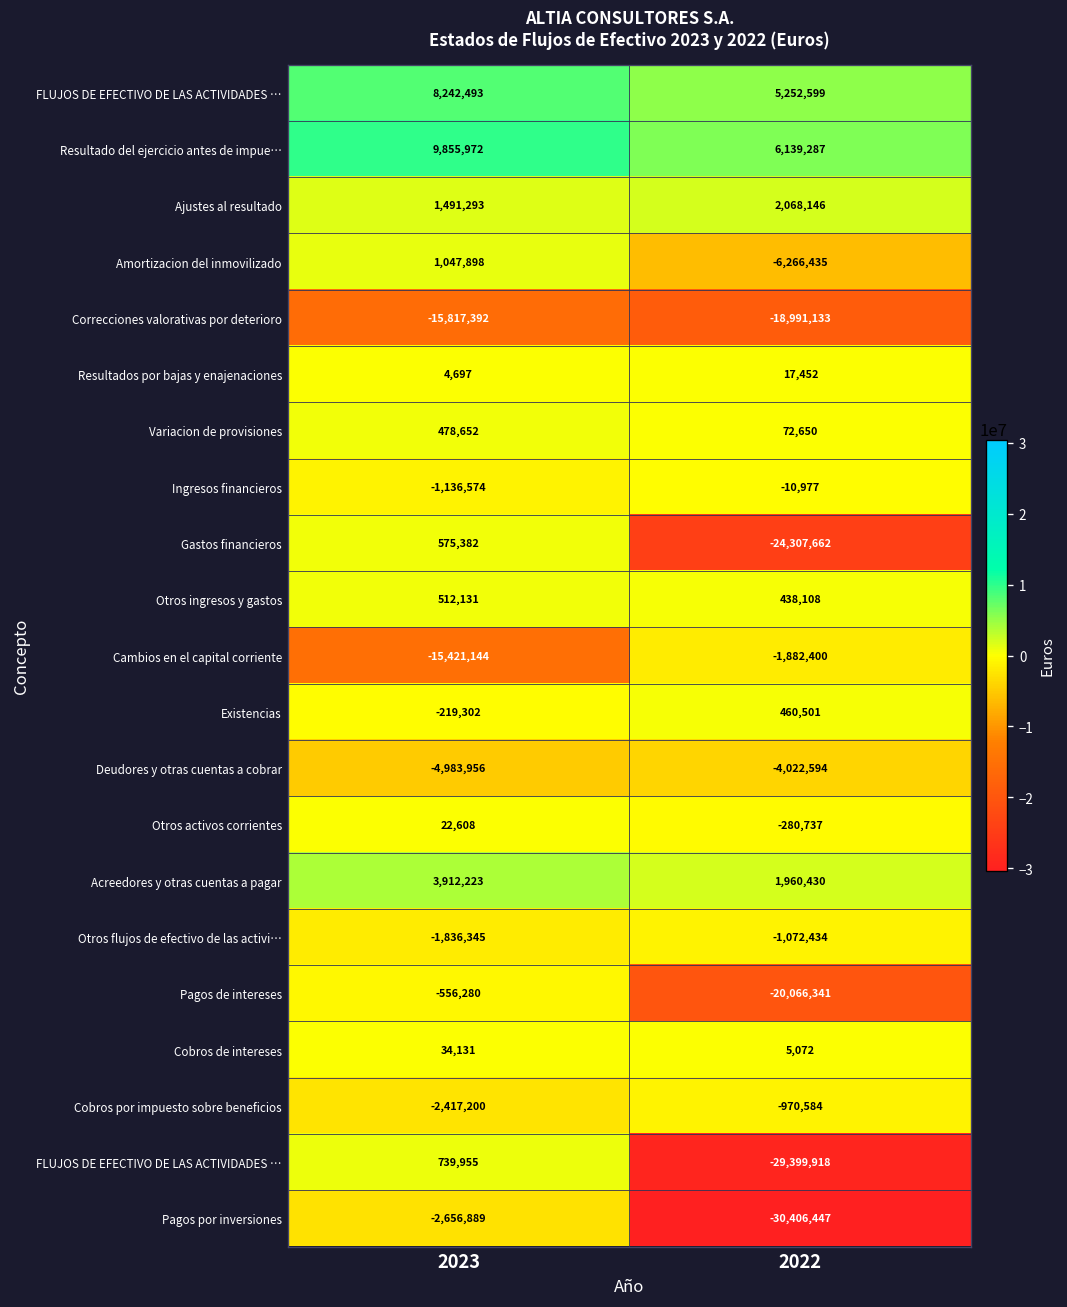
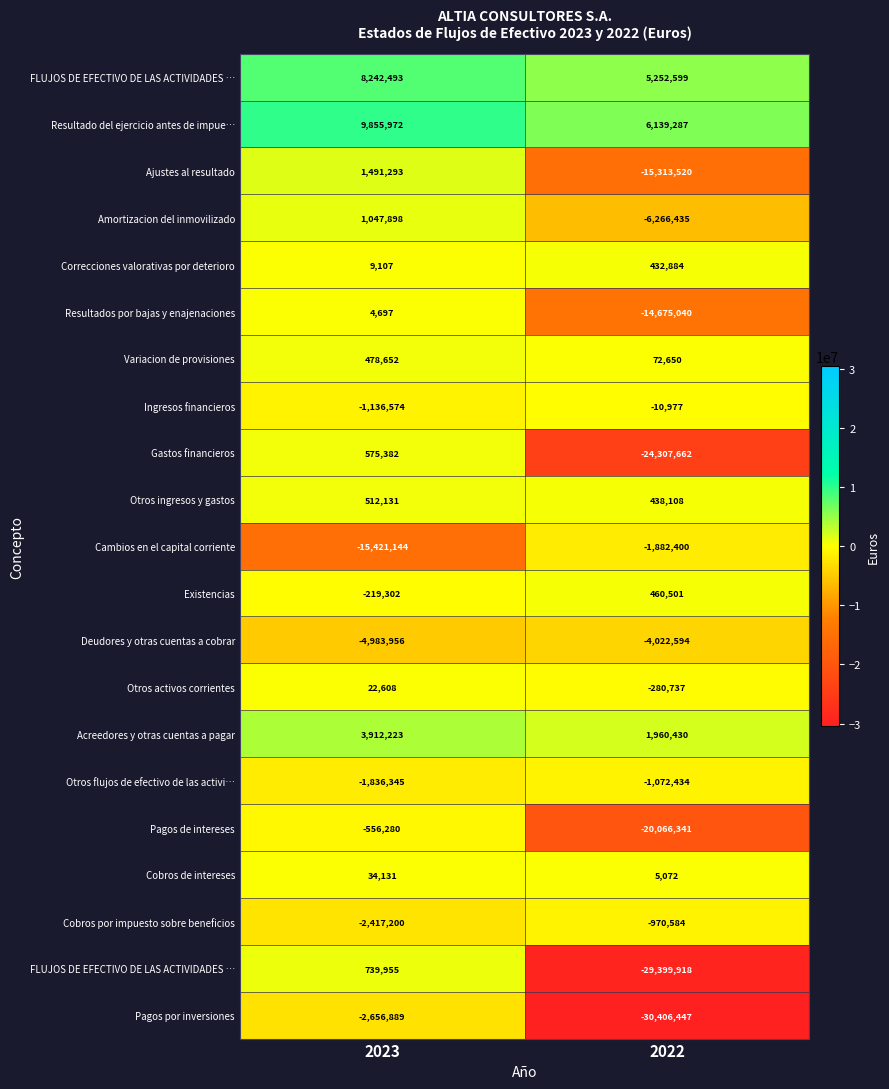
  {
    "Resultado del ejercicio antes de impue…": {
      "2023": "9,855,972",
      "2022": "6,139,287"
    },
    "Ajustes al resultado": {
      "2023": "1,491,293",
-     "2022": "2,068,146"
+     "2022": "-15,313,520"
    },
    "Amortizacion del inmovilizado": {
      "2023": "1,047,898",
      "2022": "-6,266,435"
    },
    "Correcciones valorativas por deterioro": {
-     "2023": "-15,817,392",
-     "2022": "-18,991,133"
+     "2023": "9,107",
+     "2022": "432,884"
    },
    "Resultados por bajas y enajenaciones": {
      "2023": "4,697",
-     "2022": "17,452"
+     "2022": "-14,675,040"
    },
    "Variacion de provisiones": {
      "2023": "478,652",
      "2022": "72,650"
    },
    "Ingresos financieros": {
      "2023": "-1,136,574",
      "2022": "-10,977"
    },
    "Gastos financieros": {
      "2023": "575,382",
      "2022": "-24,307,662"
    },
    "Otros ingresos y gastos": {
      "2023": "512,131",
      "2022": "438,108"
    },
    "Cambios en el capital corriente": {
      "2023": "-15,421,144",
      "2022": "-1,882,400"
    },
    "Existencias": {
      "2023": "-219,302",
      "2022": "460,501"
    },
    "Deudores y otras cuentas a cobrar": {
      "2023": "-4,983,956",
      "2022": "-4,022,594"
    },
    "Otros activos corrientes": {
      "2023": "22,608",
      "2022": "-280,737"
    },
    "Acreedores y otras cuentas a pagar": {
      "2023": "3,912,223",
      "2022": "1,960,430"
    },
    "Otros flujos de efectivo de las activi…": {
      "2023": "-1,836,345",
      "2022": "-1,072,434"
    },
    "Pagos de intereses": {
      "2023": "-556,280",
      "2022": "-20,066,341"
    },
    "Cobros de intereses": {
      "2023": "34,131",
      "2022": "5,072"
    },
    "Cobros por impuesto sobre beneficios": {
      "2023": "-2,417,200",
      "2022": "-970,584"
    },
    "Pagos por inversiones": {
      "2023": "-2,656,889",
      "2022": "-30,406,447"
    }
  }
